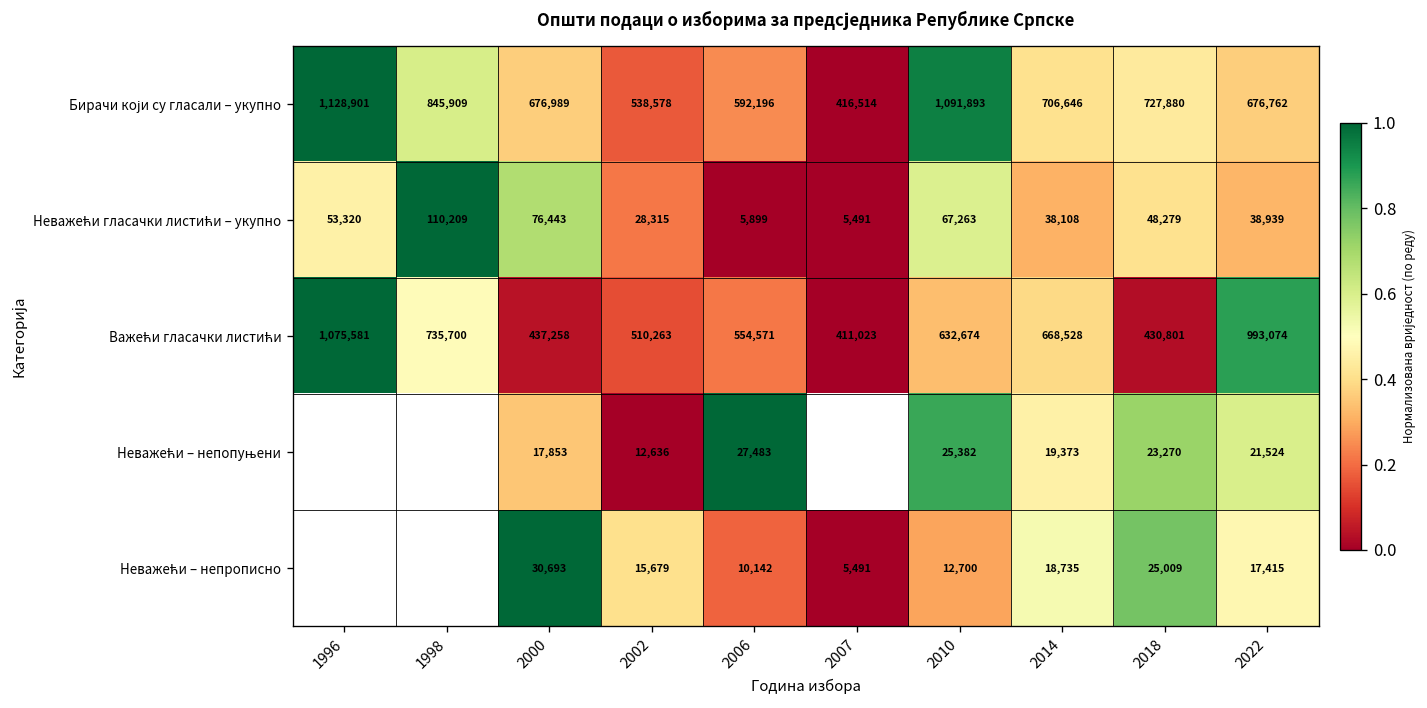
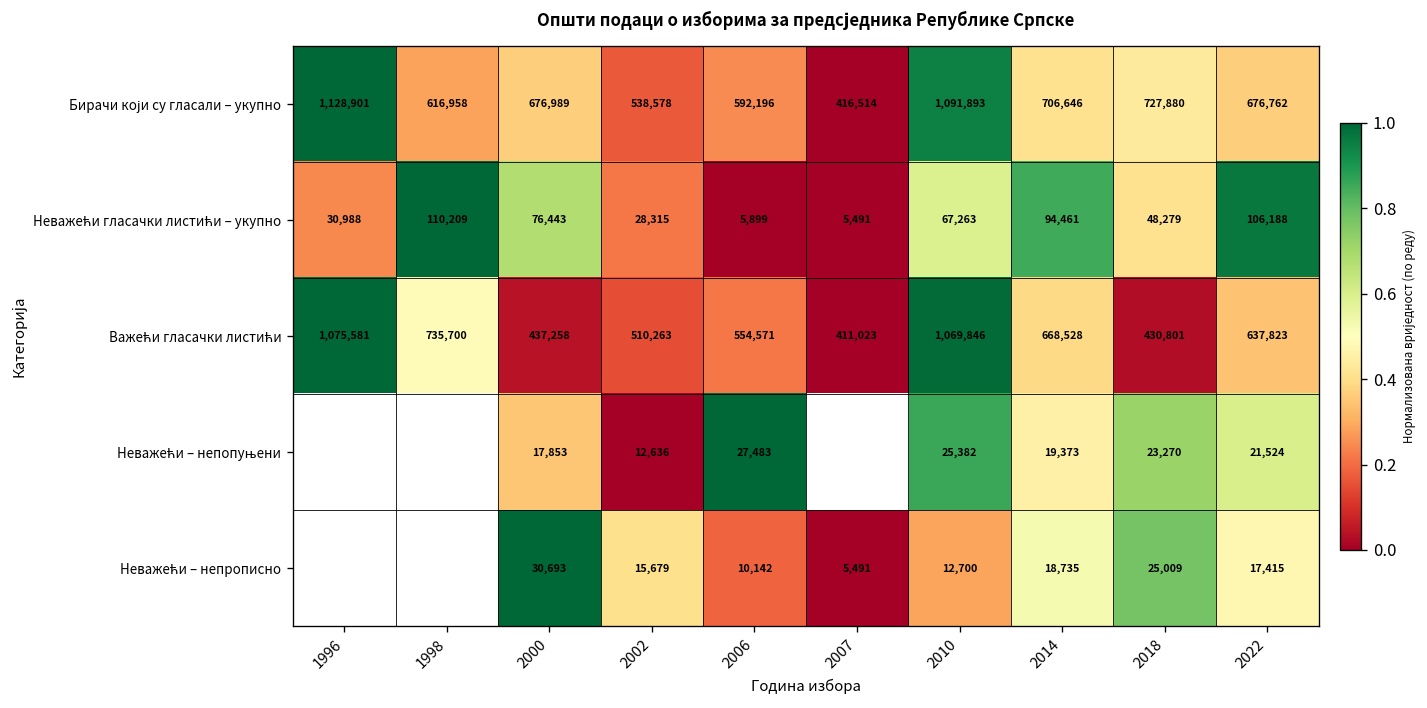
  {
    "Бирачи који су гласали – укупно": {
      "1996": "1,128,901",
-     "1998": "845,909",
+     "1998": "616,958",
      "2000": "676,989",
      "2002": "538,578",
      "2006": "592,196",
      "2007": "416,514",
      "2010": "1,091,893",
      "2014": "706,646",
      "2018": "727,880",
      "2022": "676,762"
    },
    "Неважећи гласачки листићи – укупно": {
-     "1996": "53,320",
+     "1996": "30,988",
      "1998": "110,209",
      "2000": "76,443",
      "2002": "28,315",
      "2006": "5,899",
      "2007": "5,491",
      "2010": "67,263",
-     "2014": "38,108",
+     "2014": "94,461",
      "2018": "48,279",
-     "2022": "38,939"
+     "2022": "106,188"
    },
    "Важећи гласачки листићи": {
      "1996": "1,075,581",
      "1998": "735,700",
      "2000": "437,258",
      "2002": "510,263",
      "2006": "554,571",
      "2007": "411,023",
-     "2010": "632,674",
+     "2010": "1,069,846",
      "2014": "668,528",
      "2018": "430,801",
-     "2022": "993,074"
+     "2022": "637,823"
    },
    "Неважећи – непопуњени": {
      "2000": "17,853",
      "2002": "12,636",
      "2006": "27,483",
      "2010": "25,382",
      "2014": "19,373",
      "2018": "23,270",
      "2022": "21,524"
    },
    "Неважећи – непрописно": {
      "2000": "30,693",
      "2002": "15,679",
      "2006": "10,142",
      "2007": "5,491",
      "2010": "12,700",
      "2014": "18,735",
      "2018": "25,009",
      "2022": "17,415"
    }
  }
